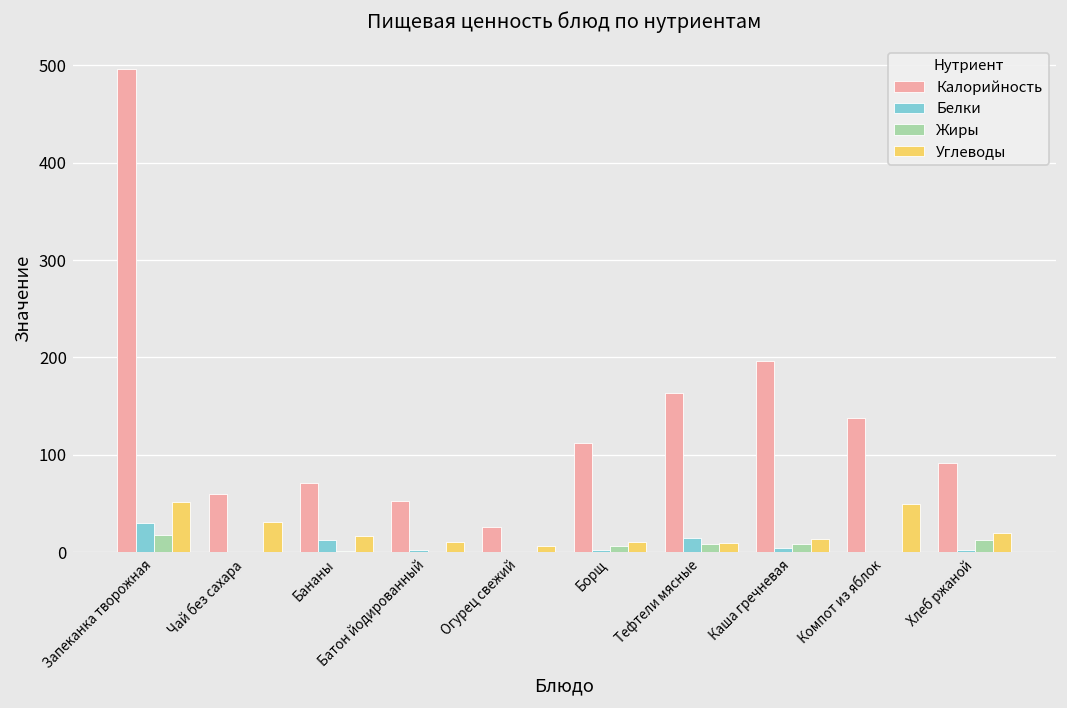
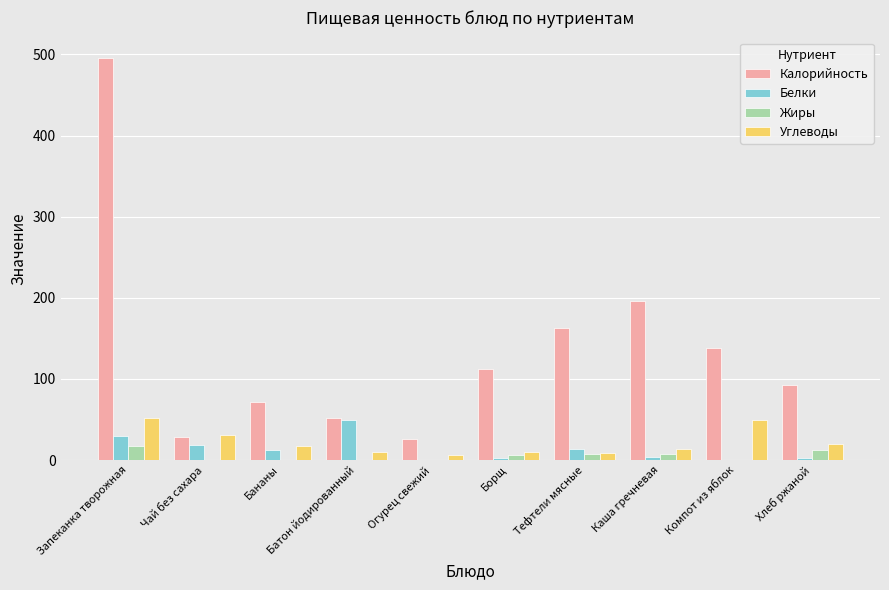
  {
    "Калорийность": {
      "Запеканка творожная": 500,
-     "Чай без сахара": 60,
+     "Чай без сахара": 30,
      "Бананы": 70,
      "Батон йодированный": 50,
      "Огурец свежий": 30,
      "Борщ": 110,
      "Тефтели мясные": 160,
      "Каша гречневая": 200,
      "Компот из яблок": 140,
      "Хлеб ржаной": 90
    },
    "Белки": {
      "Запеканка творожная": 30,
-     "Чай без сахара": 0,
+     "Чай без сахара": 20,
      "Бананы": 10,
-     "Батон йодированный": 0,
+     "Батон йодированный": 50,
      "Огурец свежий": 0,
      "Тефтели мясные": 10,
      "Каша гречневая": 0
    },
    "Жиры": {
      "Запеканка творожная": 20,
      "Чай без сахара": 0,
      "Батон йодированный": 0,
      "Огурец свежий": 0,
      "Борщ": 10,
      "Тефтели мясные": 10,
      "Каша гречневая": 10,
      "Компот из яблок": 0,
      "Хлеб ржаной": 10
    },
    "Углеводы": {
      "Запеканка творожная": 50,
      "Чай без сахара": 30,
      "Бананы": 20,
      "Батон йодированный": 10,
      "Огурец свежий": 10,
      "Борщ": 10,
      "Тефтели мясные": 10,
      "Каша гречневая": 10,
      "Компот из яблок": 50,
      "Хлеб ржаной": 20
    }
  }
